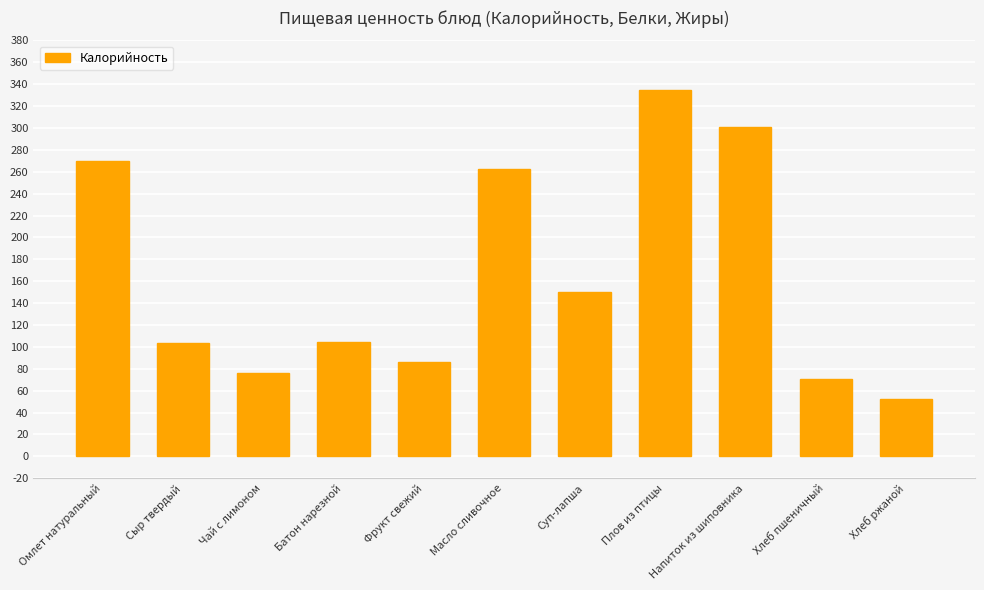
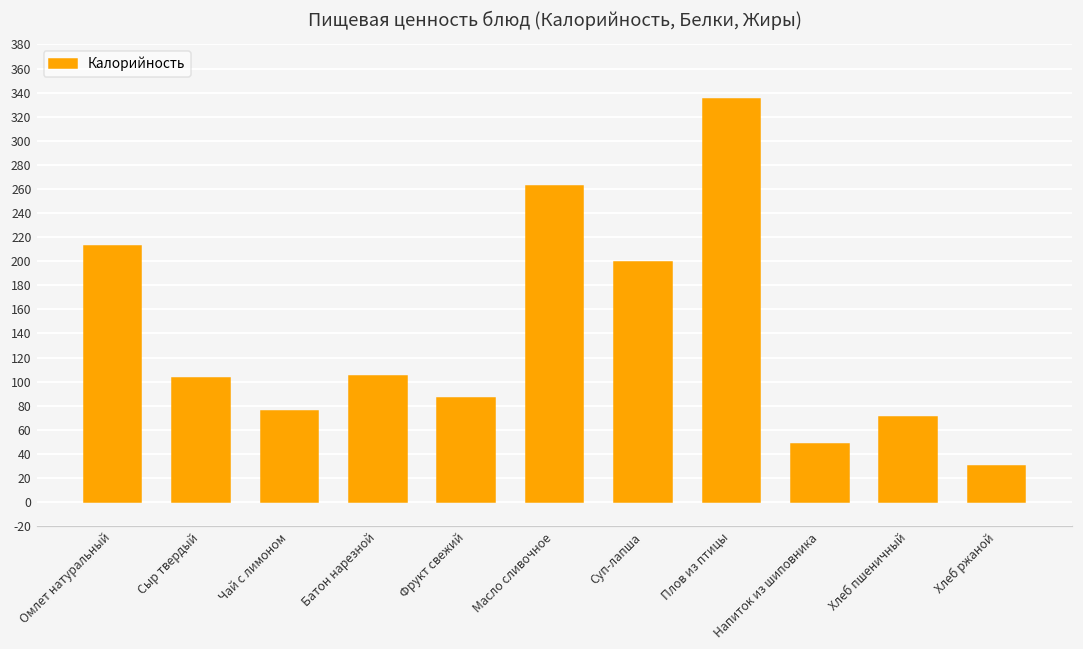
  {
-   "Омлет натуральный": 270,
+   "Омлет натуральный": 212,
    "Сыр твердый": 103,
    "Чай с лимоном": 76,
    "Батон нарезной": 105,
    "Фрукт свежий": 86,
    "Масло сливочное": 262,
-   "Суп-лапша": 150,
+   "Суп-лапша": 199,
    "Плов из птицы": 335,
-   "Напиток из шиповника": 301,
+   "Напиток из шиповника": 48,
    "Хлеб пшеничный": 71,
-   "Хлеб ржаной": 52
+   "Хлеб ржаной": 30
  }
